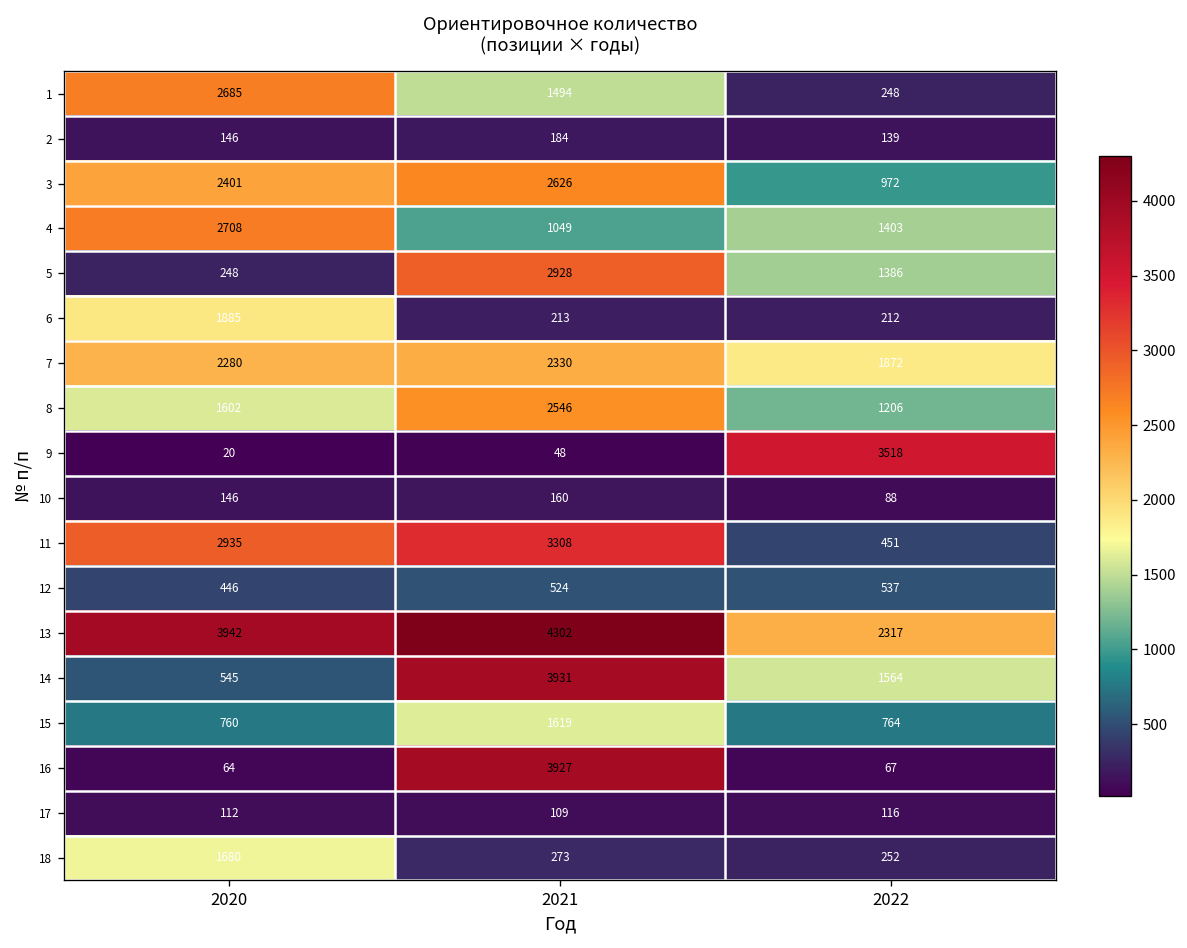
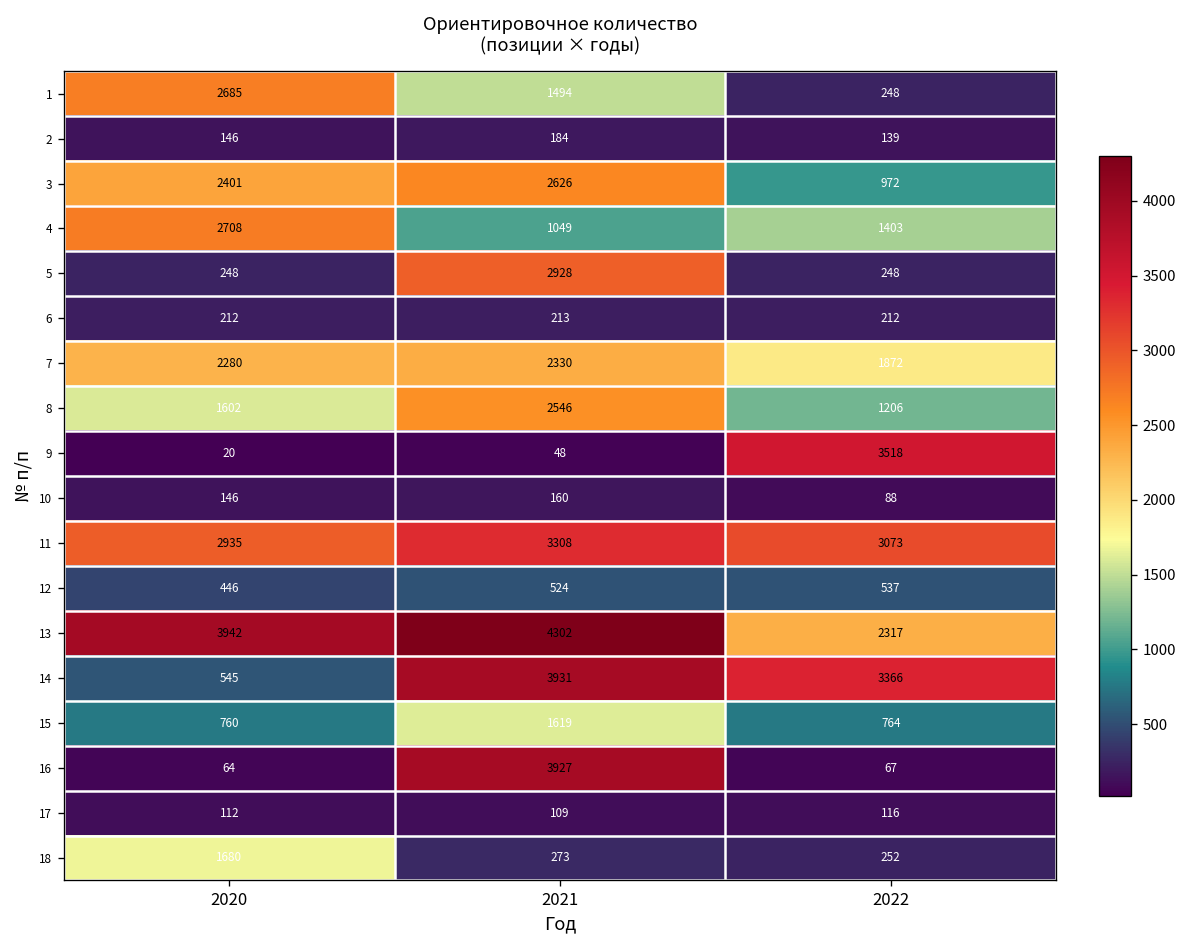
  {
    "1": {
      "2020": 2685,
      "2021": 1494,
      "2022": 248
    },
    "2": {
      "2020": 146,
      "2021": 184,
      "2022": 139
    },
    "3": {
      "2020": 2401,
      "2021": 2626,
      "2022": 972
    },
    "4": {
      "2020": 2708,
      "2021": 1049,
      "2022": 1403
    },
    "5": {
      "2020": 248,
      "2021": 2928,
-     "2022": 1386
+     "2022": 248
    },
    "6": {
-     "2020": 1885,
+     "2020": 212,
      "2021": 213,
      "2022": 212
    },
    "7": {
      "2020": 2280,
      "2021": 2330,
      "2022": 1872
    },
    "8": {
      "2020": 1602,
      "2021": 2546,
      "2022": 1206
    },
    "9": {
      "2020": 20,
      "2021": 48,
      "2022": 3518
    },
    "10": {
      "2020": 146,
      "2021": 160,
      "2022": 88
    },
    "11": {
      "2020": 2935,
      "2021": 3308,
-     "2022": 451
+     "2022": 3073
    },
    "12": {
      "2020": 446,
      "2021": 524,
      "2022": 537
    },
    "13": {
      "2020": 3942,
      "2021": 4302,
      "2022": 2317
    },
    "14": {
      "2020": 545,
      "2021": 3931,
-     "2022": 1564
+     "2022": 3366
    },
    "15": {
      "2020": 760,
      "2021": 1619,
      "2022": 764
    },
    "16": {
      "2020": 64,
      "2021": 3927,
      "2022": 67
    },
    "17": {
      "2020": 112,
      "2021": 109,
      "2022": 116
    },
    "18": {
      "2020": 1680,
      "2021": 273,
      "2022": 252
    }
  }
